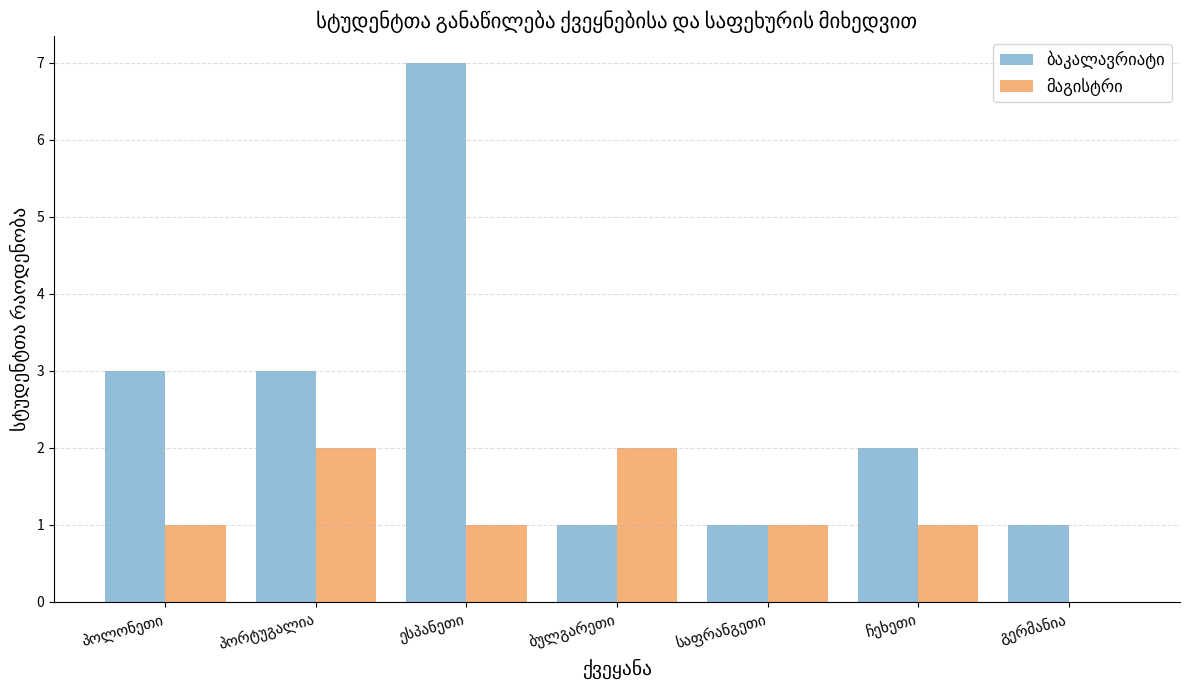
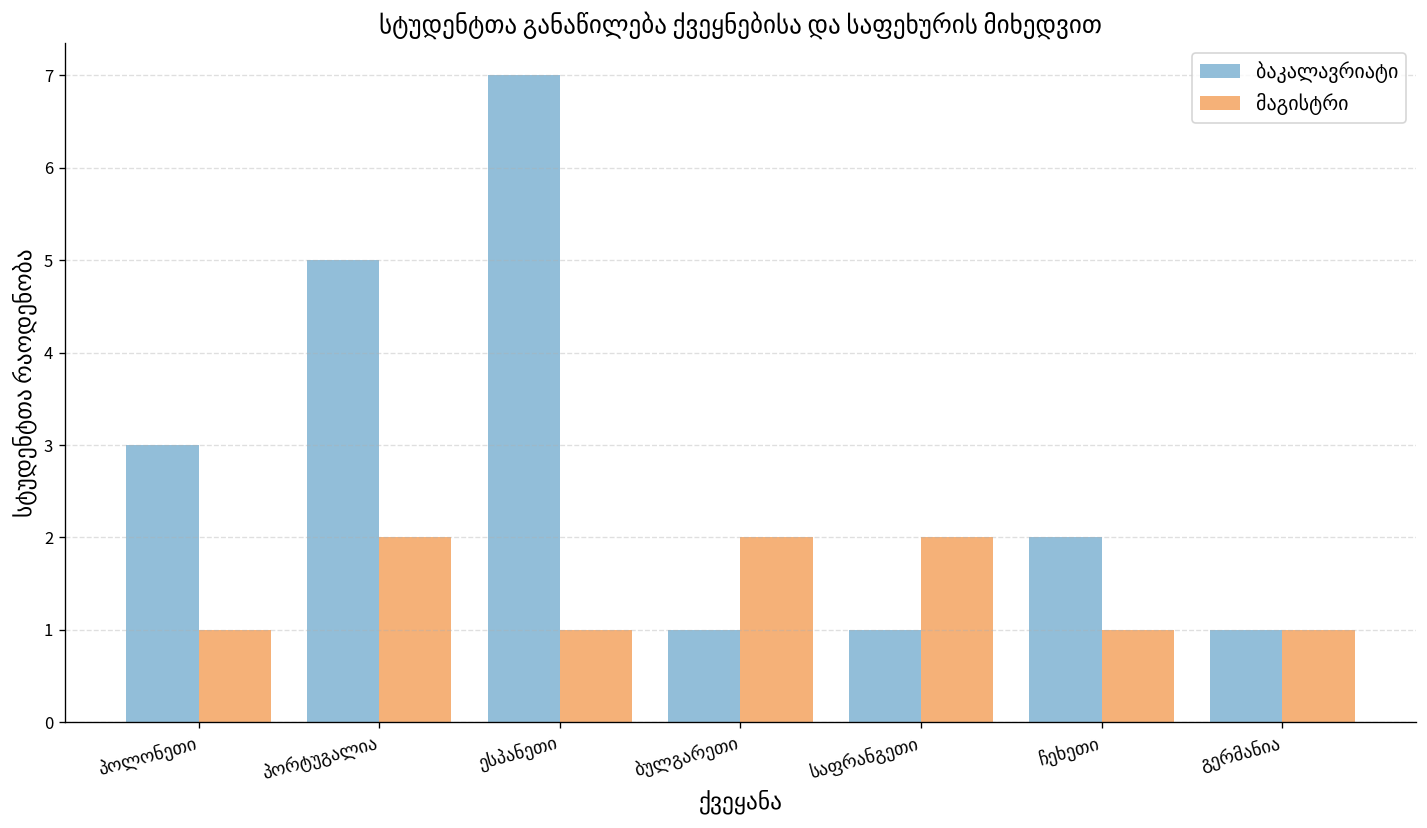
  {
    "ბაკალავრიატი": {
      "პოლონეთი": 3,
-     "პორტუგალია": 3,
+     "პორტუგალია": 5,
      "ესპანეთი": 7,
      "ბულგარეთი": 1,
      "საფრანგეთი": 1,
      "ჩეხეთი": 2,
      "გერმანია": 1
    },
    "მაგისტრი": {
      "პოლონეთი": 1,
      "პორტუგალია": 2,
      "ესპანეთი": 1,
      "ბულგარეთი": 2,
-     "საფრანგეთი": 1,
+     "საფრანგეთი": 2,
      "ჩეხეთი": 1,
-     "გერმანია": 0
+     "გერმანია": 1
    }
  }
